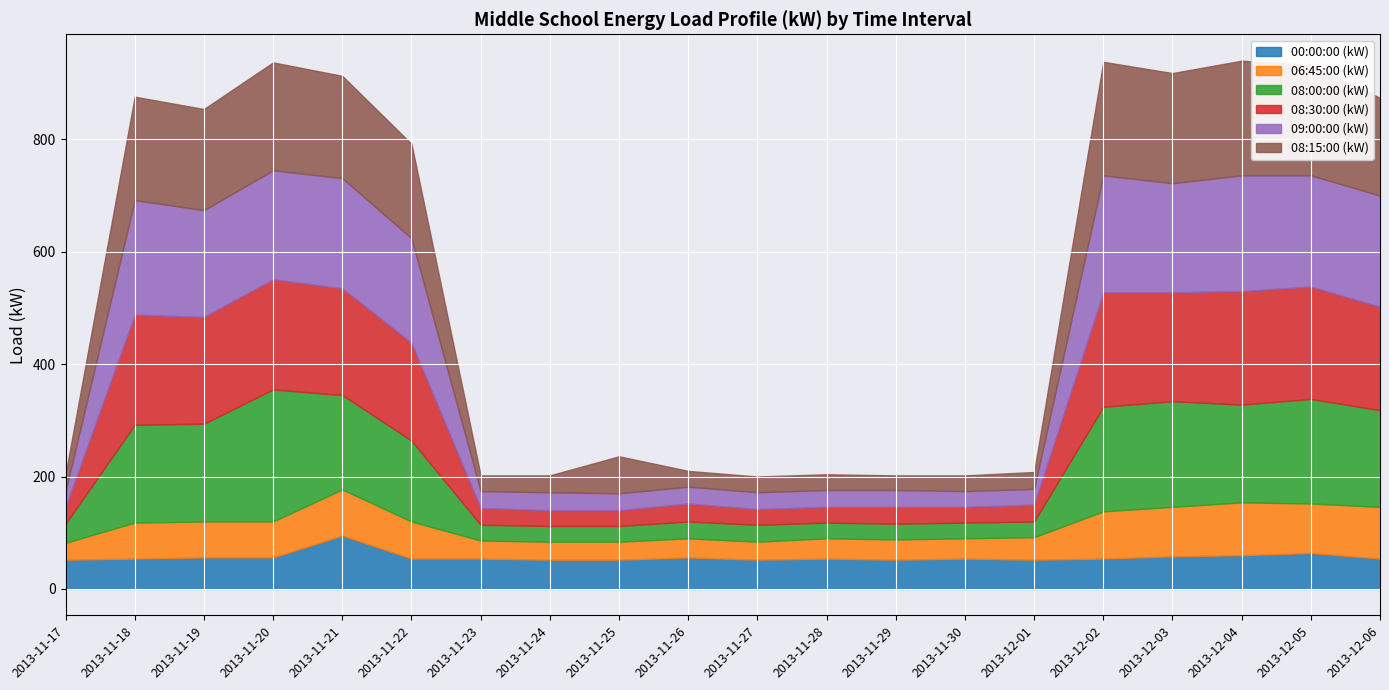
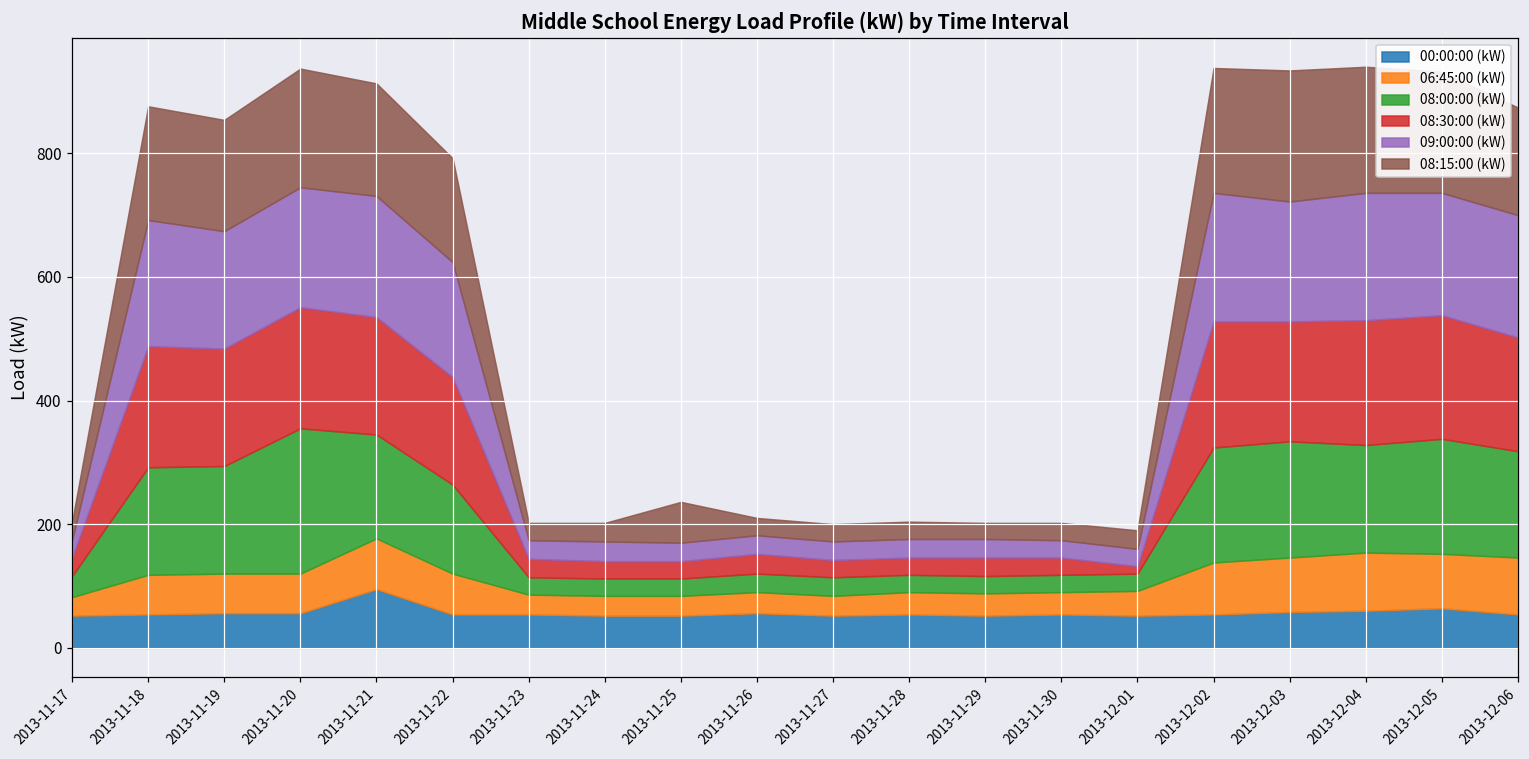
  {
    "00:00:00 (kW)": {
      "2013-11-17": 50,
      "2013-11-18": 50,
      "2013-11-19": 60,
      "2013-11-20": 60,
      "2013-11-21": 100,
      "2013-11-22": 50,
      "2013-11-23": 50,
      "2013-11-24": 50,
      "2013-11-25": 50,
      "2013-11-26": 60,
      "2013-11-27": 50,
      "2013-11-28": 50,
      "2013-11-29": 50,
      "2013-11-30": 50,
      "2013-12-01": 50,
      "2013-12-02": 50,
      "2013-12-03": 60,
      "2013-12-04": 60,
      "2013-12-05": 60,
      "2013-12-06": 50
    },
    "06:45:00 (kW)": {
      "2013-11-17": 30,
      "2013-11-18": 60,
      "2013-11-19": 60,
      "2013-11-20": 60,
      "2013-11-21": 80,
      "2013-11-22": 70,
      "2013-11-23": 30,
      "2013-11-24": 30,
      "2013-11-25": 30,
      "2013-11-26": 30,
      "2013-11-27": 30,
      "2013-11-28": 40,
      "2013-11-29": 40,
      "2013-11-30": 40,
      "2013-12-01": 40,
      "2013-12-02": 80,
      "2013-12-03": 90,
      "2013-12-04": 90,
      "2013-12-05": 90,
      "2013-12-06": 90
    },
    "08:00:00 (kW)": {
      "2013-11-17": 30,
      "2013-11-18": 170,
      "2013-11-19": 170,
      "2013-11-20": 240,
      "2013-11-21": 170,
      "2013-11-22": 140,
      "2013-11-23": 30,
      "2013-11-24": 30,
      "2013-11-25": 30,
      "2013-11-26": 30,
      "2013-11-27": 30,
      "2013-11-28": 30,
      "2013-11-29": 30,
      "2013-11-30": 30,
      "2013-12-01": 30,
      "2013-12-02": 190,
      "2013-12-03": 190,
      "2013-12-04": 170,
      "2013-12-05": 190,
      "2013-12-06": 170
    },
    "08:30:00 (kW)": {
      "2013-11-17": 30,
      "2013-11-18": 200,
      "2013-11-19": 190,
      "2013-11-20": 200,
      "2013-11-21": 190,
      "2013-11-22": 170,
      "2013-11-23": 30,
      "2013-11-24": 30,
      "2013-11-25": 30,
      "2013-11-26": 30,
      "2013-11-27": 30,
      "2013-11-28": 30,
      "2013-11-29": 30,
      "2013-11-30": 30,
-     "2013-12-01": 30,
+     "2013-12-01": 10,
      "2013-12-02": 200,
      "2013-12-03": 190,
      "2013-12-04": 200,
      "2013-12-05": 200,
      "2013-12-06": 180
    },
    "09:00:00 (kW)": {
      "2013-11-17": 30,
      "2013-11-18": 200,
      "2013-11-19": 190,
      "2013-11-20": 190,
      "2013-11-21": 200,
      "2013-11-22": 190,
      "2013-11-23": 30,
      "2013-11-24": 30,
      "2013-11-25": 30,
      "2013-11-26": 30,
      "2013-11-27": 30,
      "2013-11-28": 30,
      "2013-11-29": 30,
      "2013-11-30": 30,
      "2013-12-01": 30,
      "2013-12-02": 210,
      "2013-12-03": 190,
      "2013-12-04": 210,
      "2013-12-05": 200,
      "2013-12-06": 200
    },
    "08:15:00 (kW)": {
      "2013-11-17": 30,
      "2013-11-18": 180,
      "2013-11-19": 180,
      "2013-11-20": 190,
      "2013-11-21": 180,
      "2013-11-22": 170,
      "2013-11-23": 30,
      "2013-11-24": 30,
      "2013-11-25": 70,
      "2013-11-26": 30,
      "2013-11-27": 30,
      "2013-11-28": 30,
      "2013-11-29": 30,
      "2013-11-30": 30,
      "2013-12-01": 30,
      "2013-12-02": 200,
-     "2013-12-03": 200,
+     "2013-12-03": 210,
      "2013-12-04": 200,
      "2013-12-06": 170
    }
  }
